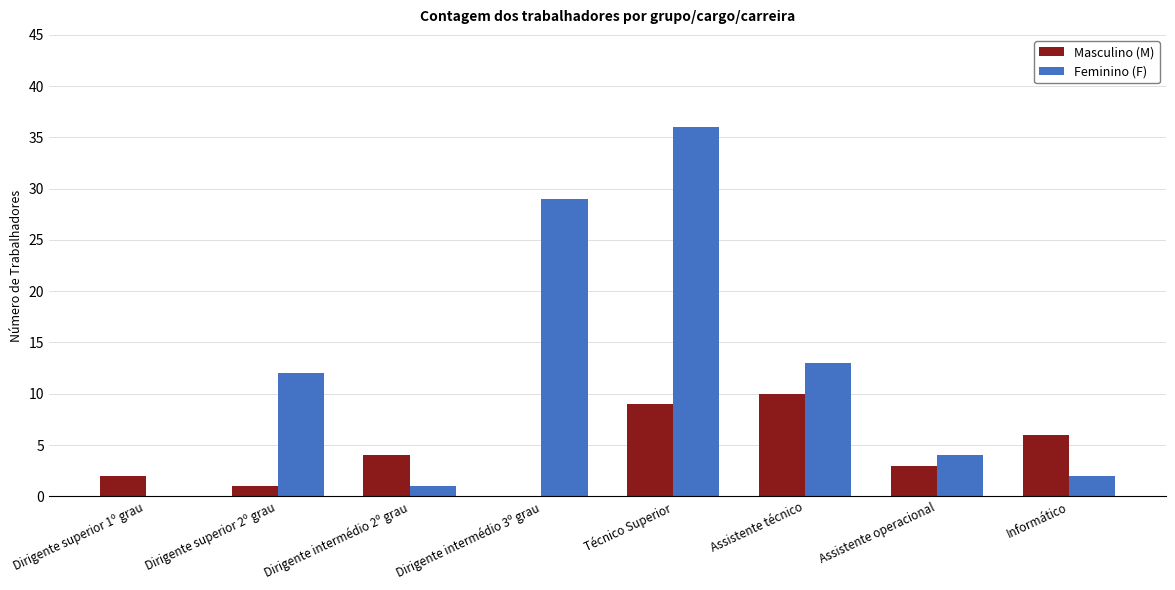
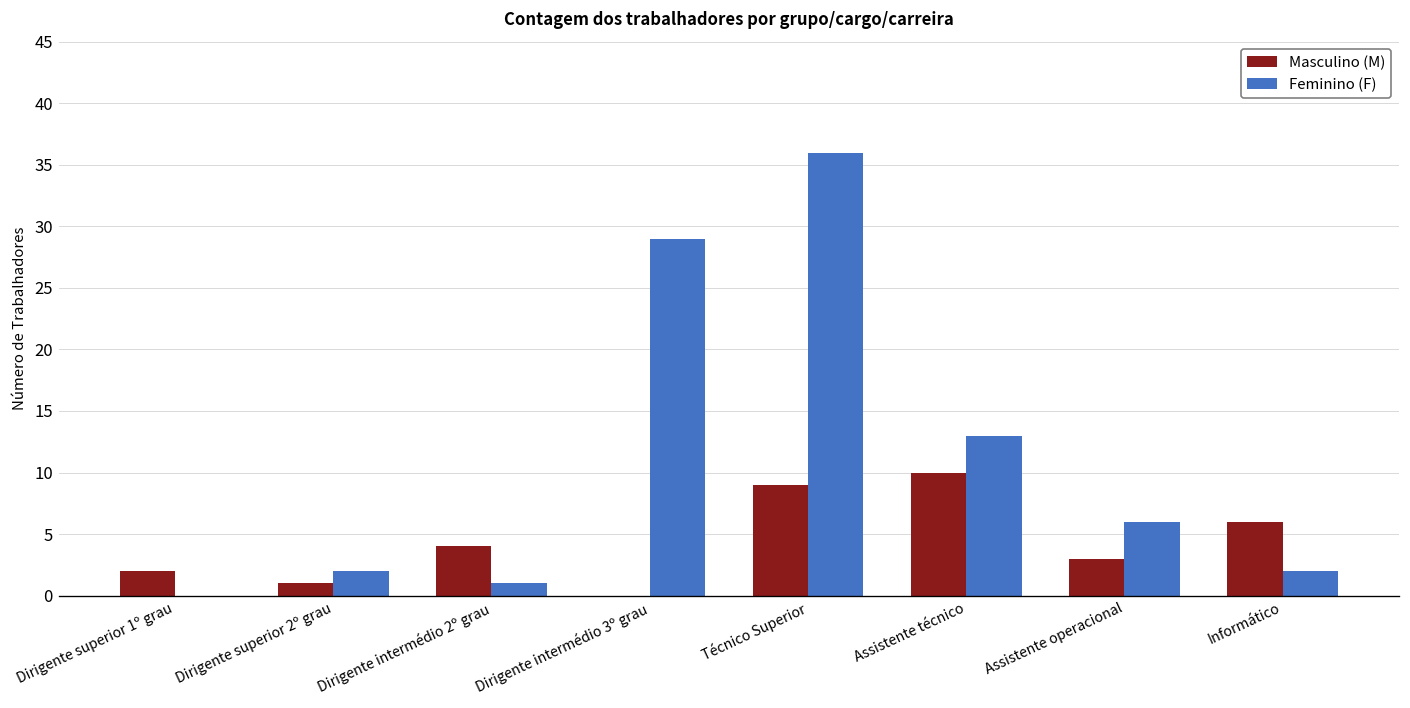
  {
    "Masculino (M)": {
      "Dirigente superior 1º grau": 2,
      "Dirigente superior 2º grau": 1,
      "Dirigente intermédio 2º grau": 4,
      "Dirigente intermédio 3º grau": 0,
      "Técnico Superior": 9,
      "Assistente técnico": 10,
      "Assistente operacional": 3,
      "Informático": 6
    },
    "Feminino (F)": {
      "Dirigente superior 1º grau": 0,
-     "Dirigente superior 2º grau": 12,
+     "Dirigente superior 2º grau": 2,
      "Dirigente intermédio 2º grau": 1,
      "Dirigente intermédio 3º grau": 29,
      "Técnico Superior": 36,
      "Assistente técnico": 13,
-     "Assistente operacional": 4,
+     "Assistente operacional": 6,
      "Informático": 2
    }
  }
